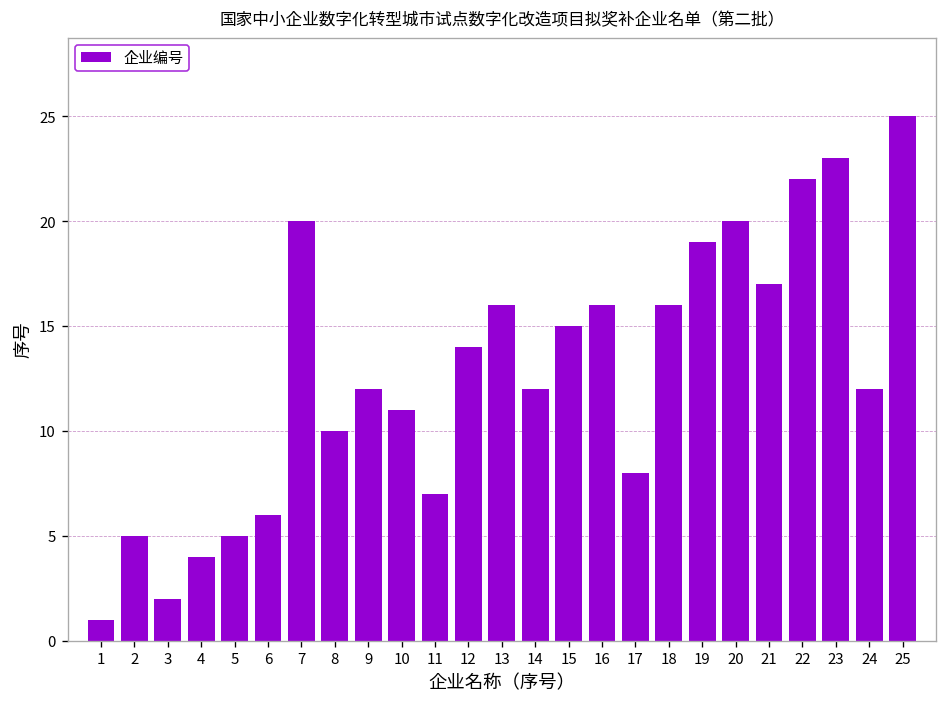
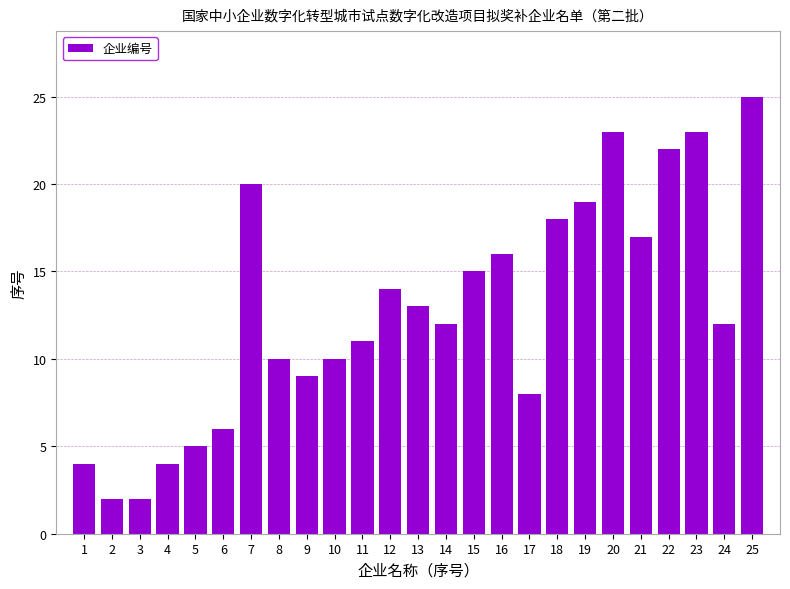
  {
-   "1": 1,
-   "2": 5,
+   "1": 4,
+   "2": 2,
    "3": 2,
    "4": 4,
    "5": 5,
    "6": 6,
    "7": 20,
    "8": 10,
-   "9": 12,
-   "10": 11,
-   "11": 7,
+   "9": 9,
+   "10": 10,
+   "11": 11,
    "12": 14,
-   "13": 16,
+   "13": 13,
    "14": 12,
    "15": 15,
    "16": 16,
    "17": 8,
-   "18": 16,
+   "18": 18,
    "19": 19,
-   "20": 20,
+   "20": 23,
    "21": 17,
    "22": 22,
    "23": 23,
    "24": 12,
    "25": 25
  }
